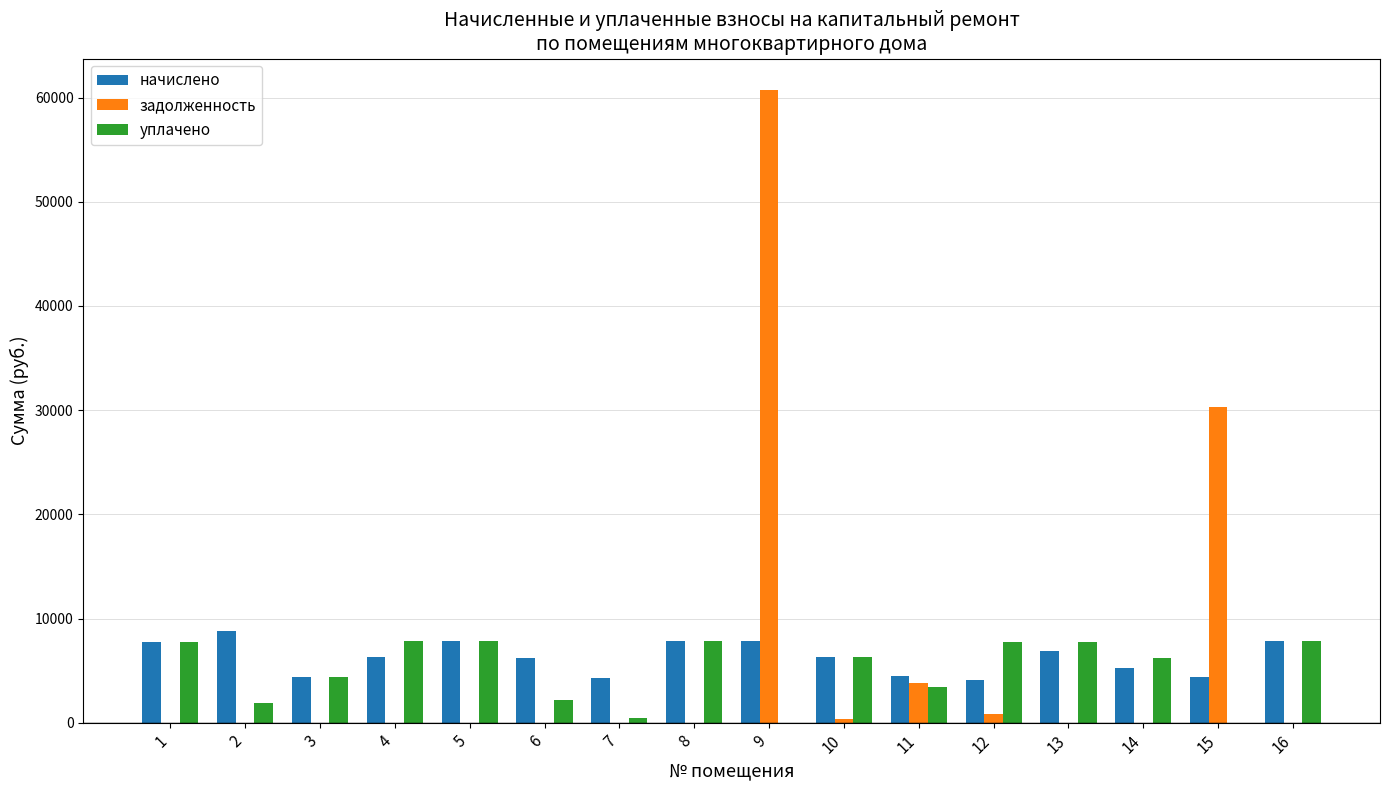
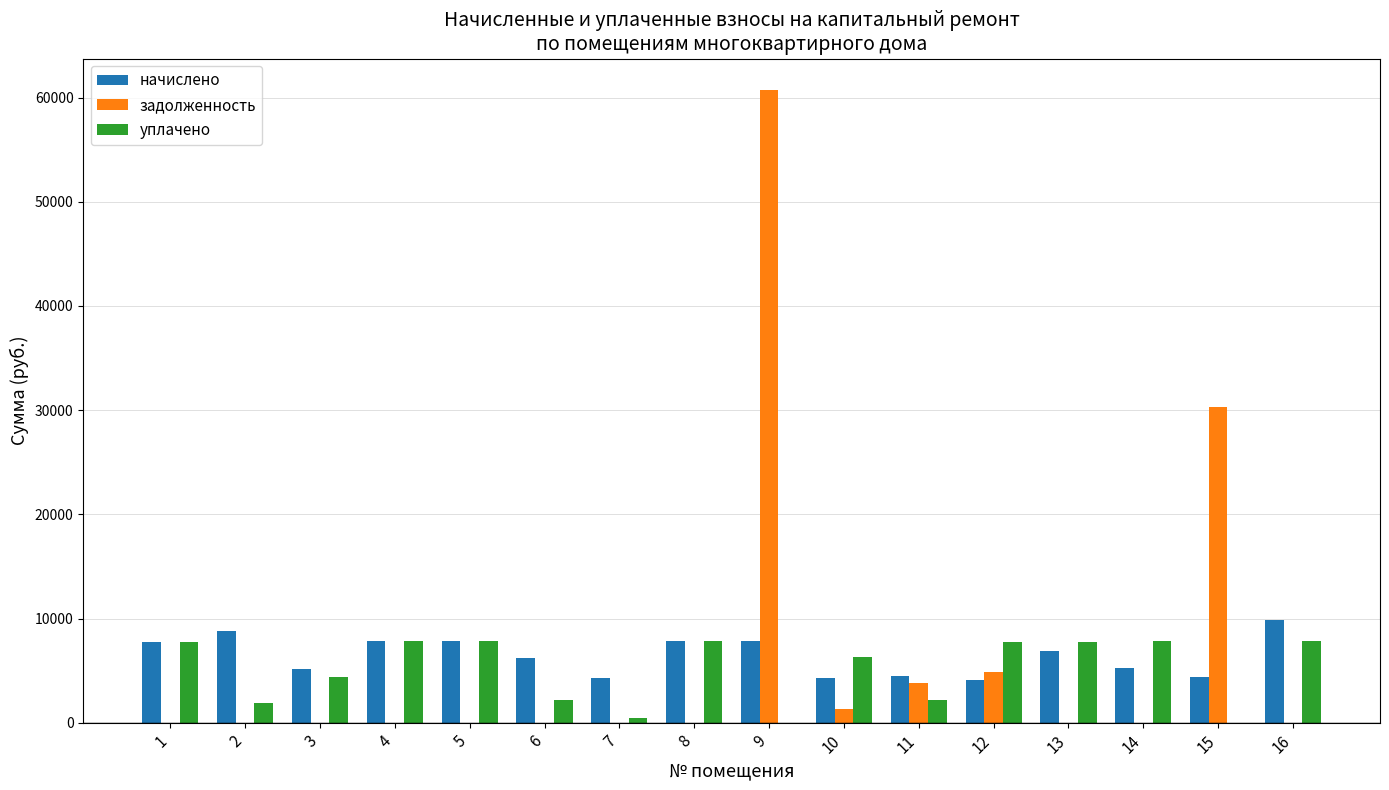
  {
    "начислено": {
      "1": 7700,
      "2": 8800,
-     "3": 4400,
-     "4": 6300,
+     "3": 5200,
+     "4": 7900,
      "5": 7900,
      "6": 6200,
      "7": 4300,
      "8": 7900,
      "9": 7800,
-     "10": 6300,
+     "10": 4300,
      "11": 4400,
      "12": 4100,
      "13": 6900,
      "14": 5300,
      "15": 4400,
-     "16": 7800
+     "16": 9800
    },
    "задолженность": {
      "1": 0,
      "2": 0,
      "3": 0,
      "4": 0,
      "5": 0,
      "6": 0,
      "7": 0,
      "8": 0,
      "9": 60700,
-     "10": 300,
+     "10": 1300,
      "11": 3800,
-     "12": 900,
+     "12": 4900,
      "13": 0,
      "14": 0,
      "15": 30300,
      "16": 0
    },
    "уплачено": {
      "1": 7700,
      "2": 1900,
      "3": 4400,
      "4": 7900,
      "5": 7900,
      "6": 2100,
      "7": 500,
      "8": 7900,
      "9": 0,
      "10": 6300,
-     "11": 3500,
+     "11": 2200,
      "12": 7800,
      "13": 7700,
-     "14": 6200,
+     "14": 7800,
      "15": 0,
      "16": 7800
    }
  }
